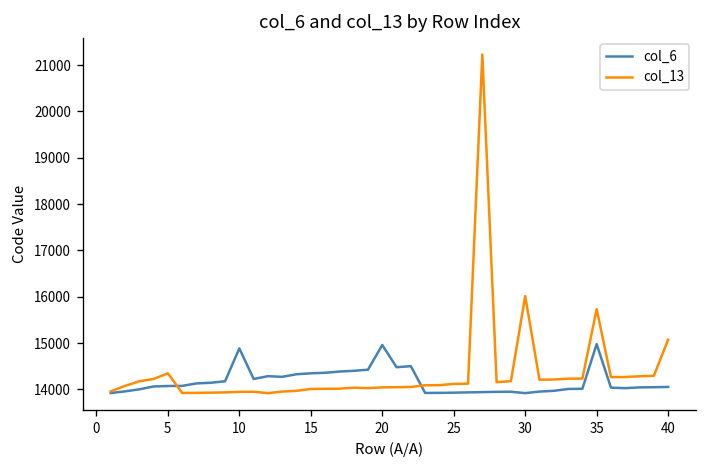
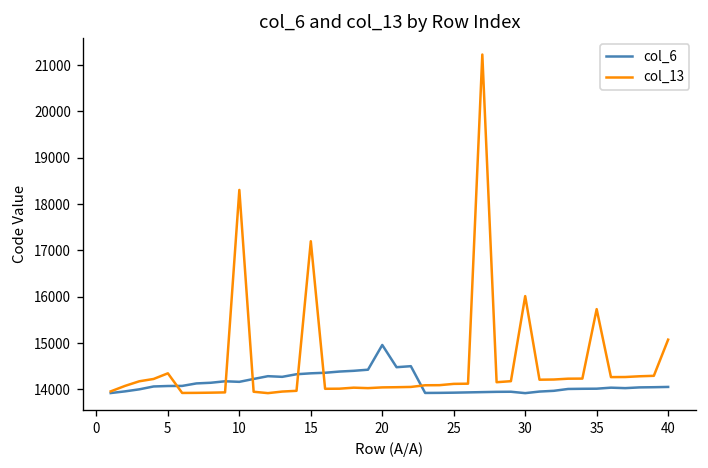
  {
    "col_6": {
      "5": 14100,
-     "10": 14900,
+     "10": 14200,
      "15": 14300,
      "20": 15000,
      "25": 13900,
      "30": 13900,
-     "35": 15000,
+     "35": 14000,
      "40": 14100
    },
    "col_13": {
      "5": 14300,
-     "10": 13900,
-     "15": 14000,
+     "10": 18300,
+     "15": 17200,
      "20": 14000,
      "25": 14100,
      "30": 16000,
      "35": 15700,
      "40": 15100
    }
  }
